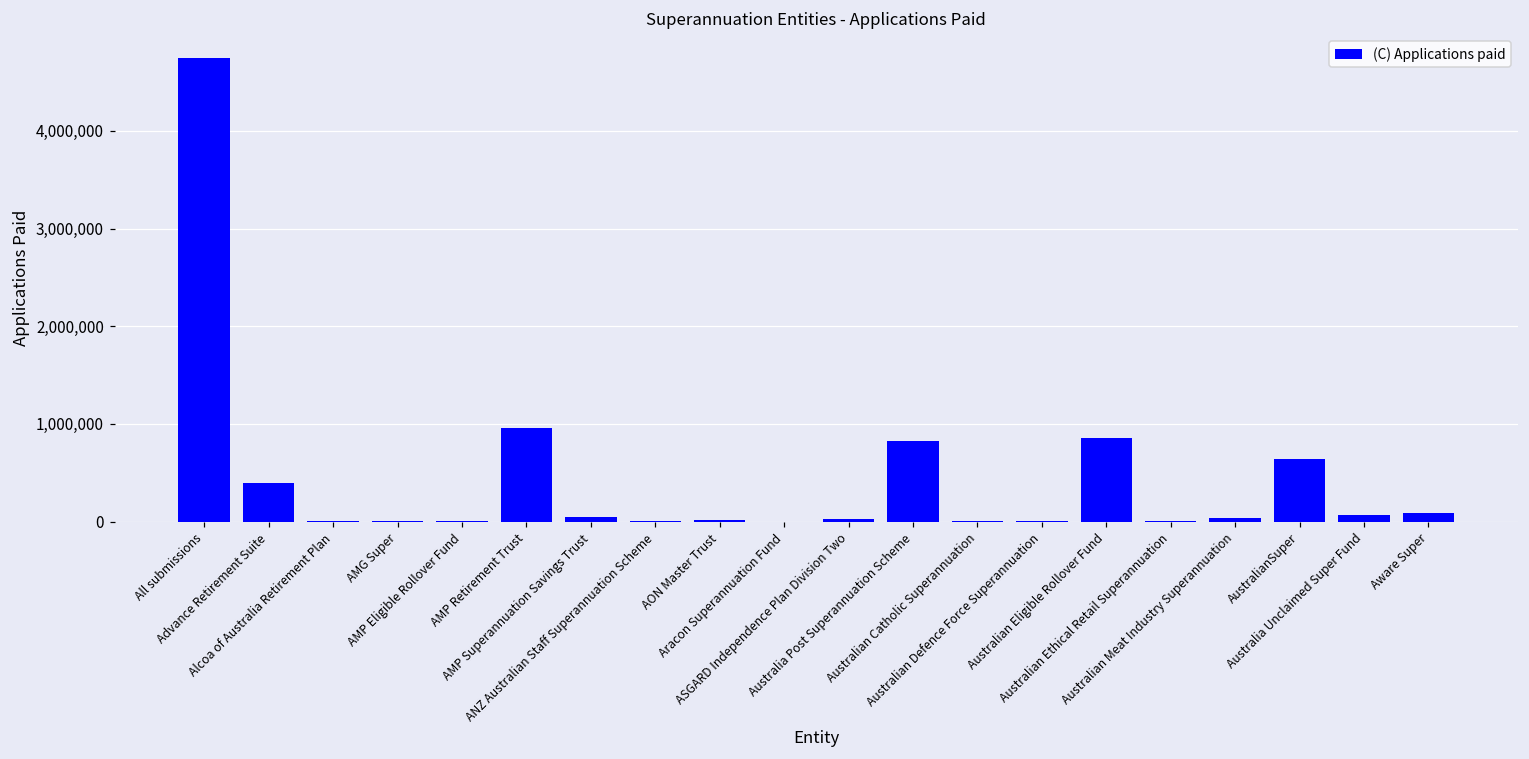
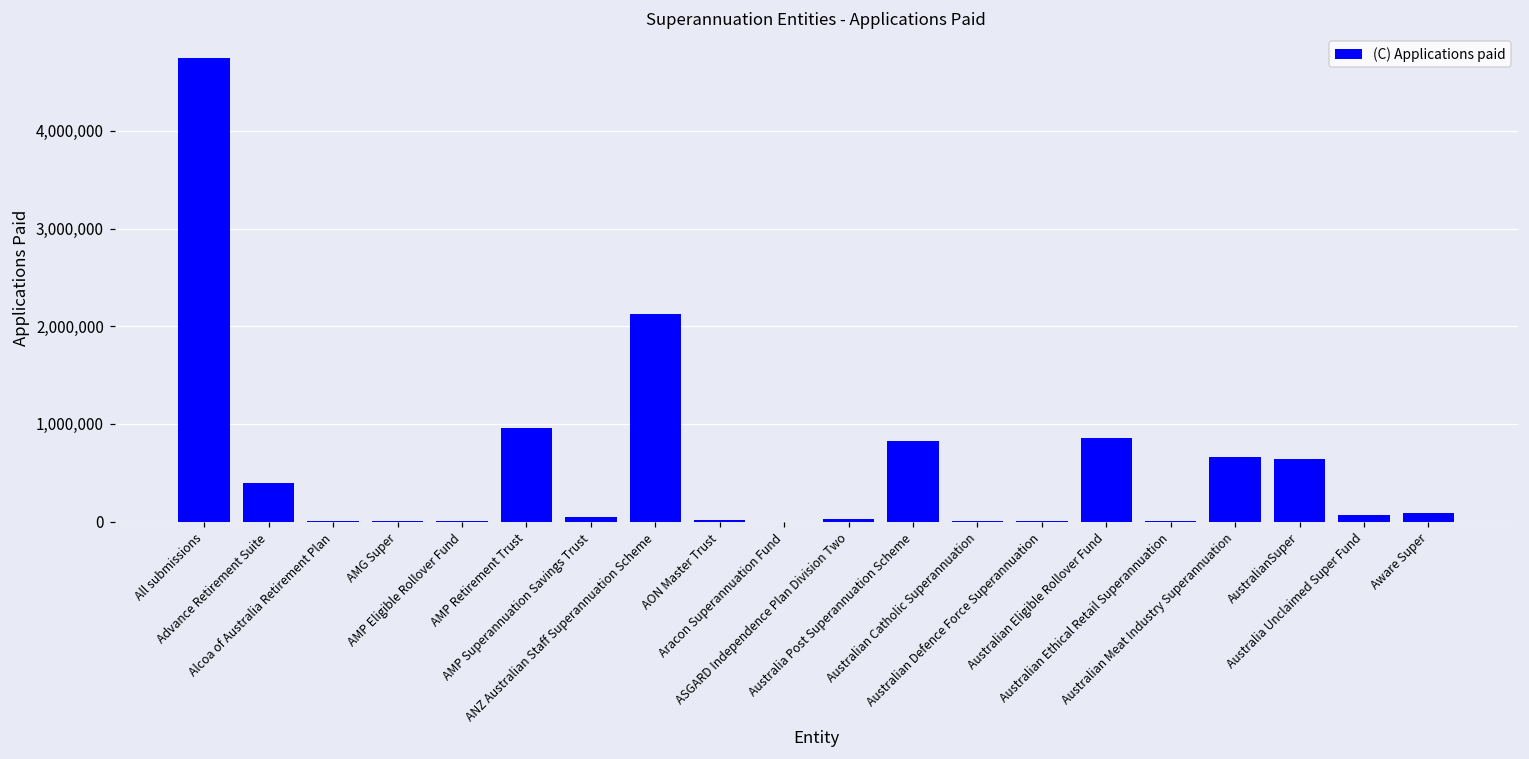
  {
    "All submissions": "4,700,000",
    "Advance Retirement Suite": "400,000",
    "AMP Retirement Trust": "1,000,000",
    "AMP Superannuation Savings Trust": "0",
-   "ANZ Australian Staff Superannuation Scheme": "0",
+   "ANZ Australian Staff Superannuation Scheme": "2,100,000",
    "Australia Post Superannuation Scheme": "800,000",
    "Australian Eligible Rollover Fund": "900,000",
-   "Australian Meat Industry Superannuation": "0",
+   "Australian Meat Industry Superannuation": "700,000",
    "AustralianSuper": "600,000",
    "Australia Unclaimed Super Fund": "100,000",
    "Aware Super": "100,000"
  }
